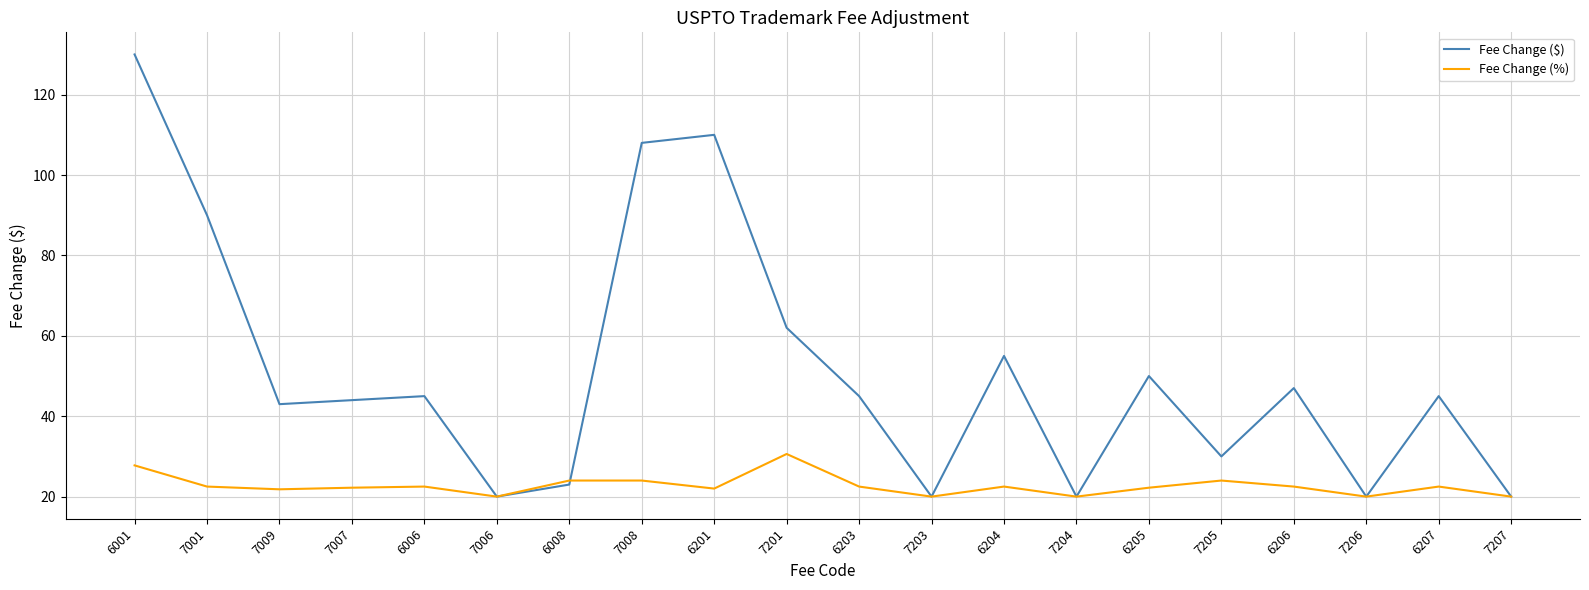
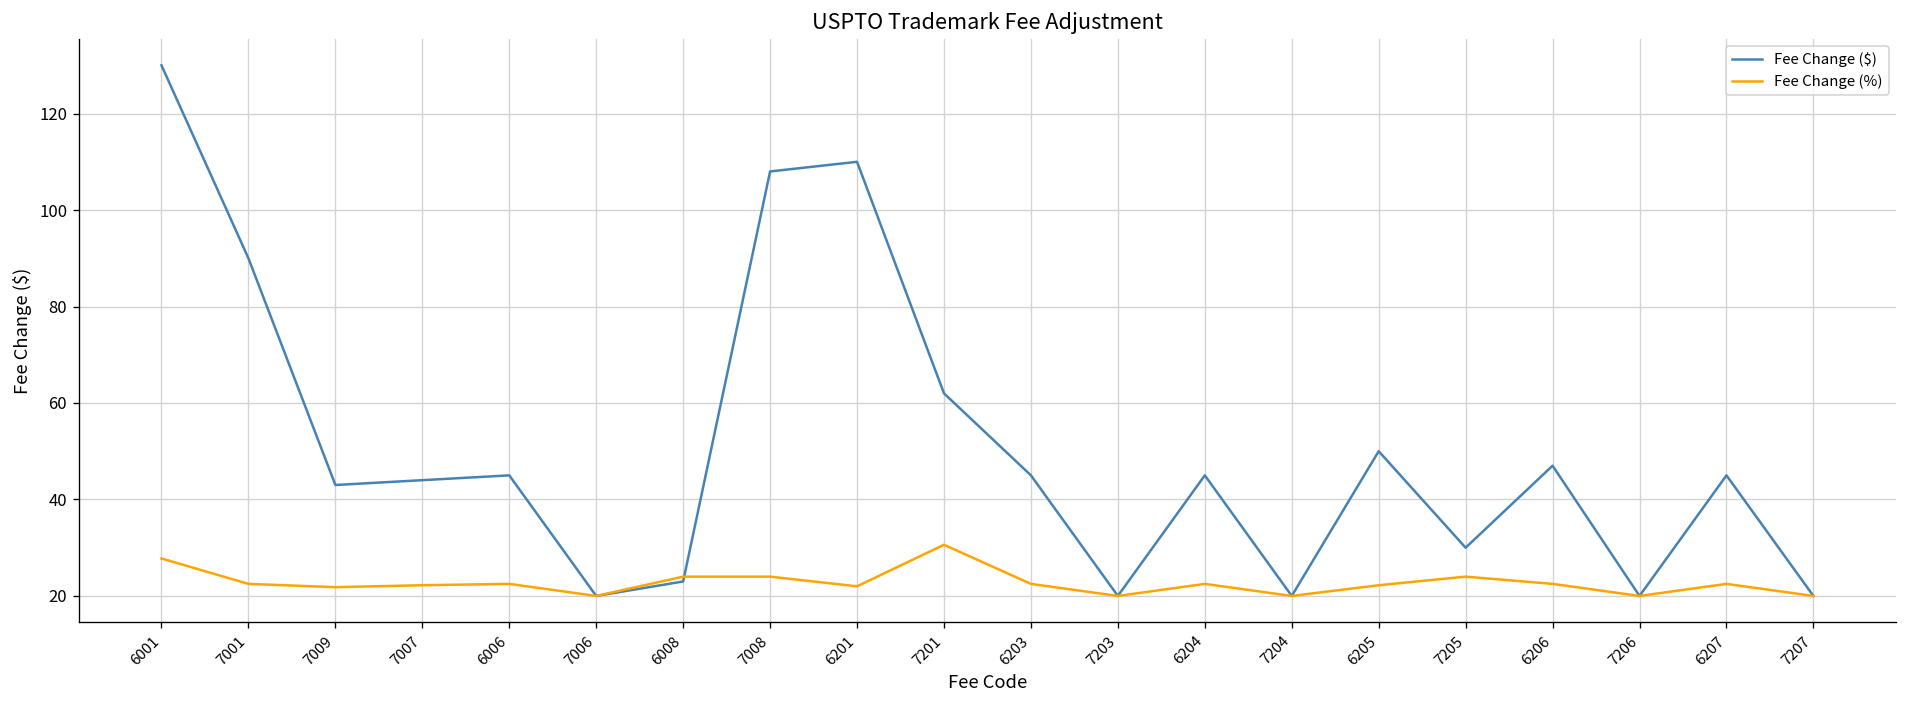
  {
    "Fee Change ($)": {
      "6001": 130,
      "7001": 90,
      "7009": 43,
      "7007": 44,
      "6006": 45,
      "6008": 23,
      "7008": 108,
      "6201": 110,
      "7201": 62,
      "6203": 45,
-     "6204": 55,
+     "6204": 45,
      "6205": 50,
      "7205": 30,
      "6206": 47,
      "6207": 45
    },
    "Fee Change (%)": {
      "6001": 28,
      "7001": 23,
      "7009": 22,
      "7007": 22,
      "6006": 23,
      "6008": 24,
      "7008": 24,
      "6201": 22,
      "7201": 31,
      "6203": 23,
      "6204": 23,
      "6205": 22,
      "7205": 24,
      "6206": 23,
      "6207": 23
    }
  }
